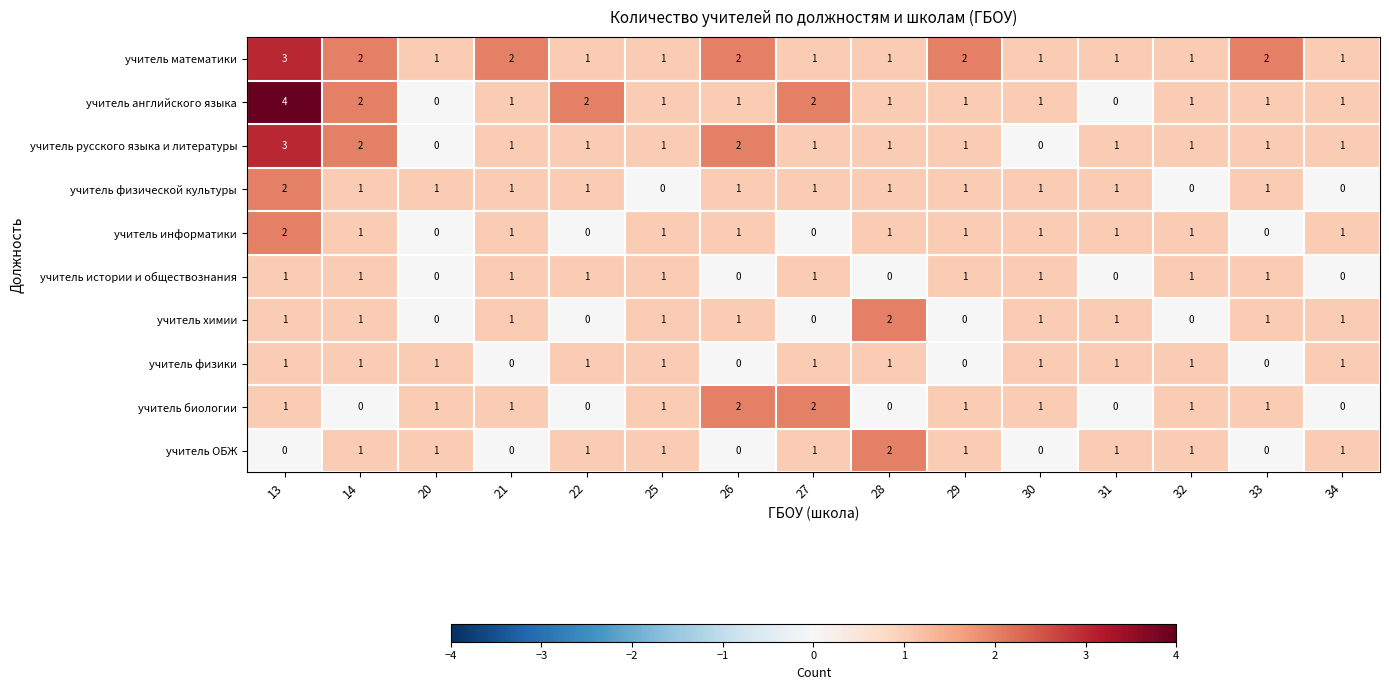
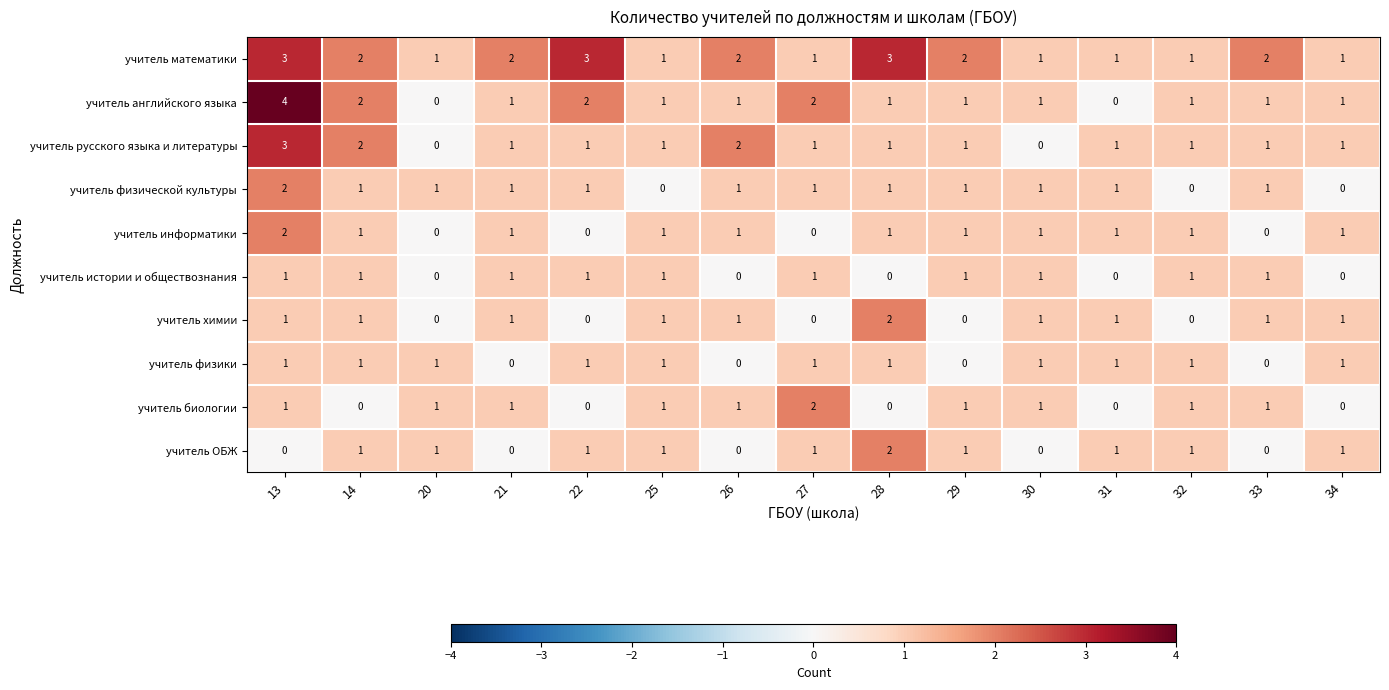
  {
    "учитель математики": {
      "13": 3,
      "14": 2,
      "20": 1,
      "21": 2,
-     "22": 1,
+     "22": 3,
      "25": 1,
      "26": 2,
      "27": 1,
-     "28": 1,
+     "28": 3,
      "29": 2,
      "30": 1,
      "31": 1,
      "32": 1,
      "33": 2,
      "34": 1
    },
    "учитель английского языка": {
      "13": 4,
      "14": 2,
      "20": 0,
      "21": 1,
      "22": 2,
      "25": 1,
      "26": 1,
      "27": 2,
      "28": 1,
      "29": 1,
      "30": 1,
      "31": 0,
      "32": 1,
      "33": 1,
      "34": 1
    },
    "учитель русского языка и литературы": {
      "13": 3,
      "14": 2,
      "20": 0,
      "21": 1,
      "22": 1,
      "25": 1,
      "26": 2,
      "27": 1,
      "28": 1,
      "29": 1,
      "30": 0,
      "31": 1,
      "32": 1,
      "33": 1,
      "34": 1
    },
    "учитель физической культуры": {
      "13": 2,
      "14": 1,
      "20": 1,
      "21": 1,
      "22": 1,
      "25": 0,
      "26": 1,
      "27": 1,
      "28": 1,
      "29": 1,
      "30": 1,
      "31": 1,
      "32": 0,
      "33": 1,
      "34": 0
    },
    "учитель информатики": {
      "13": 2,
      "14": 1,
      "20": 0,
      "21": 1,
      "22": 0,
      "25": 1,
      "26": 1,
      "27": 0,
      "28": 1,
      "29": 1,
      "30": 1,
      "31": 1,
      "32": 1,
      "33": 0,
      "34": 1
    },
    "учитель истории и обществознания": {
      "13": 1,
      "14": 1,
      "20": 0,
      "21": 1,
      "22": 1,
      "25": 1,
      "26": 0,
      "27": 1,
      "28": 0,
      "29": 1,
      "30": 1,
      "31": 0,
      "32": 1,
      "33": 1,
      "34": 0
    },
    "учитель химии": {
      "13": 1,
      "14": 1,
      "20": 0,
      "21": 1,
      "22": 0,
      "25": 1,
      "26": 1,
      "27": 0,
      "28": 2,
      "29": 0,
      "30": 1,
      "31": 1,
      "32": 0,
      "33": 1,
      "34": 1
    },
    "учитель физики": {
      "13": 1,
      "14": 1,
      "20": 1,
      "21": 0,
      "22": 1,
      "25": 1,
      "26": 0,
      "27": 1,
      "28": 1,
      "29": 0,
      "30": 1,
      "31": 1,
      "32": 1,
      "33": 0,
      "34": 1
    },
    "учитель биологии": {
      "13": 1,
      "14": 0,
      "20": 1,
      "21": 1,
      "22": 0,
      "25": 1,
-     "26": 2,
+     "26": 1,
      "27": 2,
      "28": 0,
      "29": 1,
      "30": 1,
      "31": 0,
      "32": 1,
      "33": 1,
      "34": 0
    },
    "учитель ОБЖ": {
      "13": 0,
      "14": 1,
      "20": 1,
      "21": 0,
      "22": 1,
      "25": 1,
      "26": 0,
      "27": 1,
      "28": 2,
      "29": 1,
      "30": 0,
      "31": 1,
      "32": 1,
      "33": 0,
      "34": 1
    }
  }
